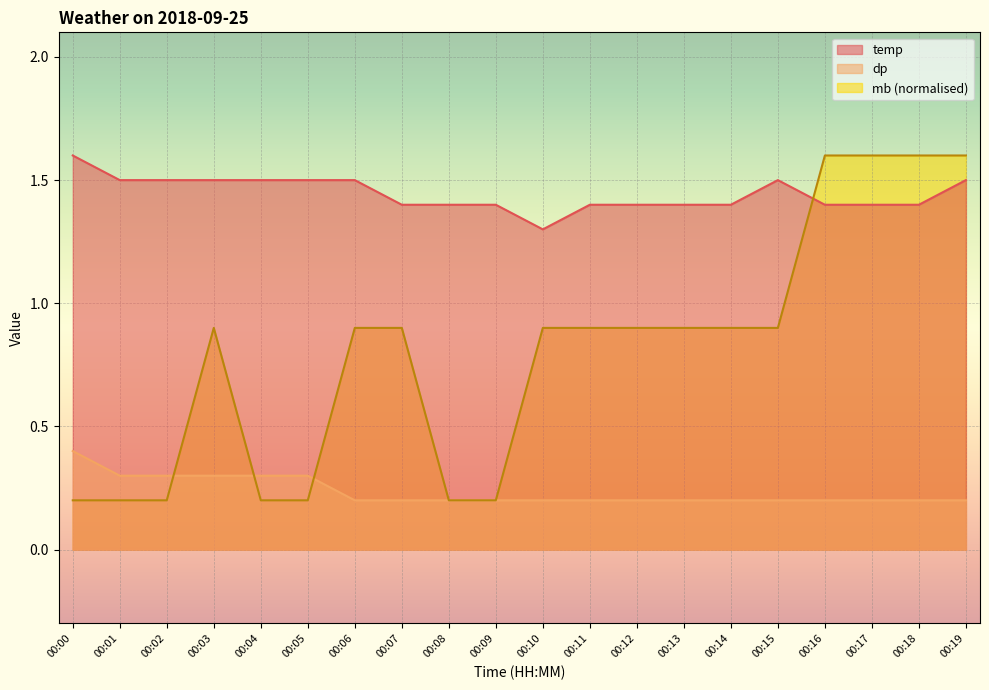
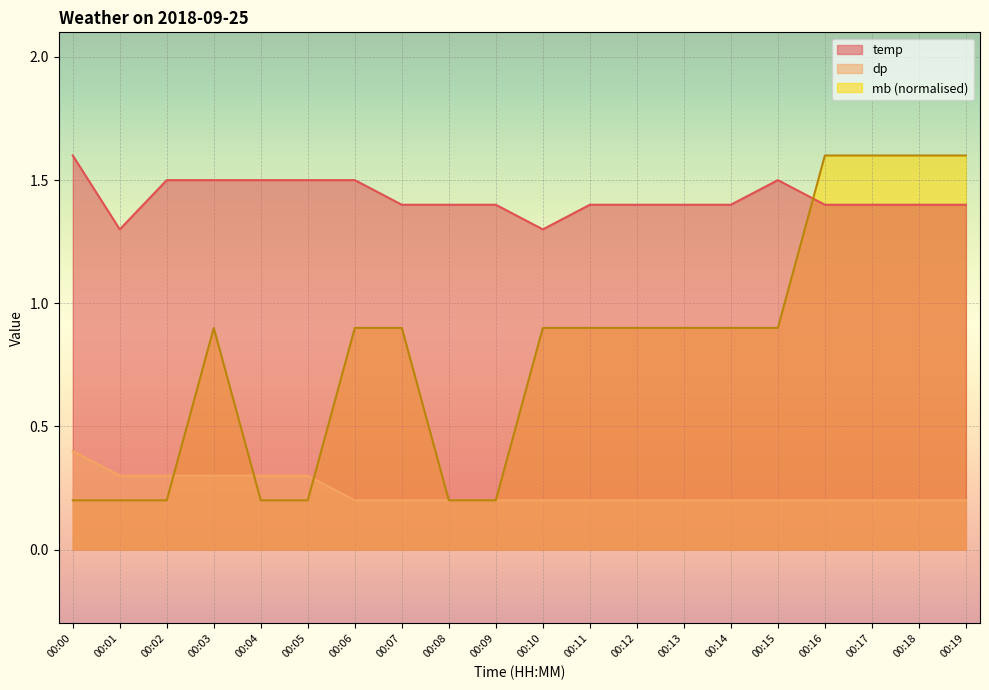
  {
    "temp": {
      "00:00": 1.6,
-     "00:01": 1.5,
+     "00:01": 1.3,
      "00:02": 1.5,
      "00:03": 1.5,
      "00:04": 1.5,
      "00:05": 1.5,
      "00:06": 1.5,
      "00:07": 1.4,
      "00:08": 1.4,
      "00:09": 1.4,
      "00:10": 1.3,
      "00:11": 1.4,
      "00:12": 1.4,
      "00:13": 1.4,
      "00:14": 1.4,
      "00:15": 1.5,
      "00:16": 1.4,
      "00:17": 1.4,
      "00:18": 1.4,
-     "00:19": 1.5
+     "00:19": 1.4
    },
    "dp": {
      "00:00": 0.4,
      "00:01": 0.3,
      "00:02": 0.3,
      "00:03": 0.3,
      "00:04": 0.3,
      "00:05": 0.3,
      "00:06": 0.2,
      "00:07": 0.2,
      "00:10": 0.2,
      "00:11": 0.2,
      "00:12": 0.2,
      "00:13": 0.2,
      "00:14": 0.2,
      "00:15": 0.2,
      "00:16": 0.2,
      "00:17": 0.2,
      "00:18": 0.2,
      "00:19": 0.2
    },
    "mb (normalised)": {
      "00:00": 0.2,
      "00:01": 0.2,
      "00:02": 0.2,
      "00:03": 0.9,
      "00:04": 0.2,
      "00:05": 0.2,
      "00:06": 0.9,
      "00:07": 0.9,
      "00:10": 0.9,
      "00:11": 0.9,
      "00:12": 0.9,
      "00:13": 0.9,
      "00:14": 0.9,
      "00:15": 0.9,
      "00:16": 1.6,
      "00:17": 1.6,
      "00:18": 1.6,
      "00:19": 1.6
    }
  }
